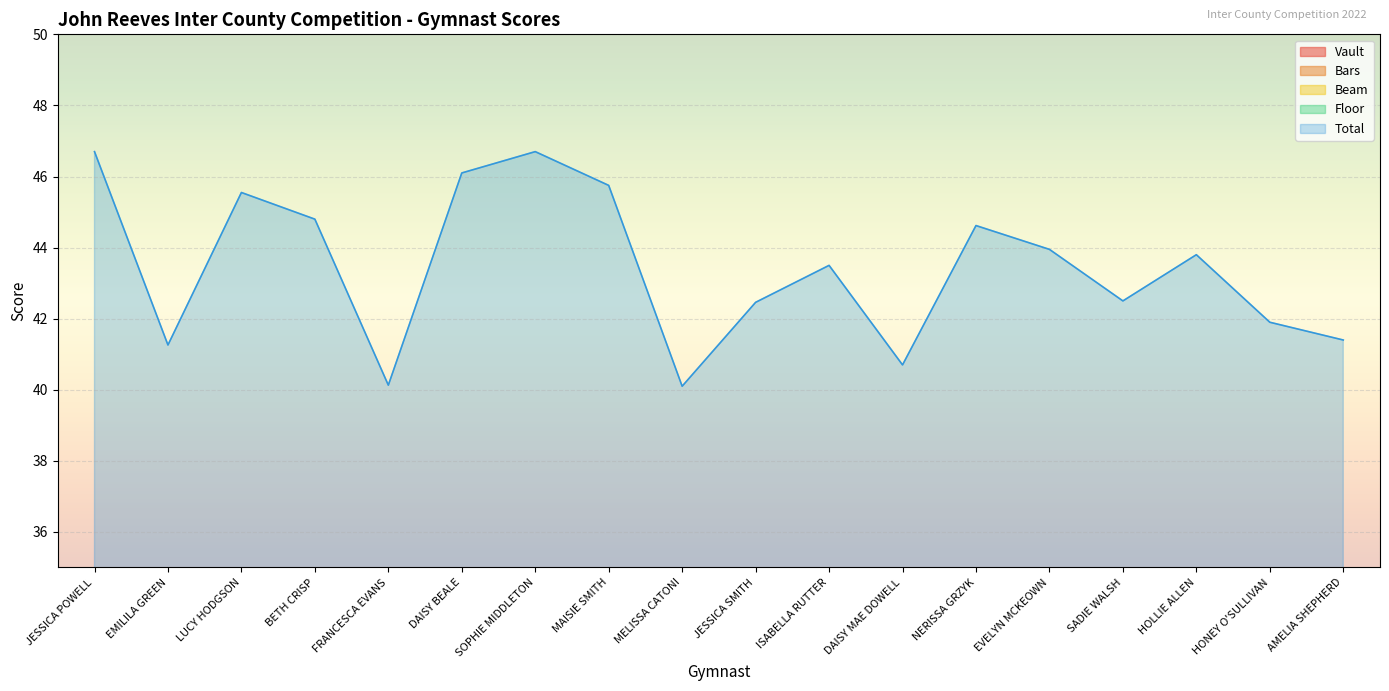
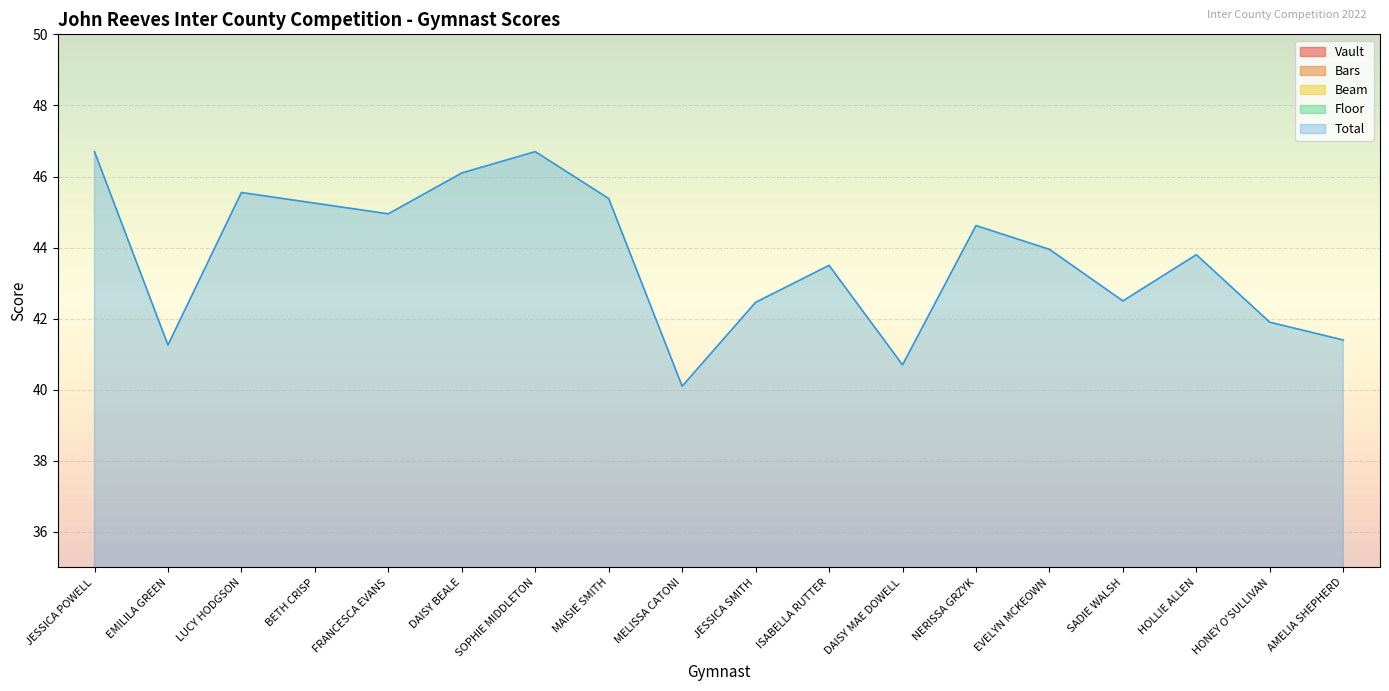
  {
    "Total": {
      "JESSICA POWELL": 46.7,
      "EMILILA GREEN": 41.3,
      "LUCY HODGSON": 45.6,
-     "BETH CRISP": 44.8,
-     "FRANCESCA EVANS": 40.1,
+     "BETH CRISP": 45.3,
+     "FRANCESCA EVANS": 45.0,
      "DAISY BEALE": 46.1,
      "SOPHIE MIDDLETON": 46.7,
-     "MAISIE SMITH": 45.8,
+     "MAISIE SMITH": 45.4,
      "MELISSA CATONI": 40.1,
      "JESSICA SMITH": 42.5,
      "ISABELLA RUTTER": 43.5,
      "DAISY MAE DOWELL": 40.7,
      "NERISSA GRZYK": 44.6,
      "EVELYN MCKEOWN": 44.0,
      "SADIE WALSH": 42.5,
      "HOLLIE ALLEN": 43.8,
      "HONEY O'SULLIVAN": 41.9,
      "AMELIA SHEPHERD": 41.4
    }
  }
